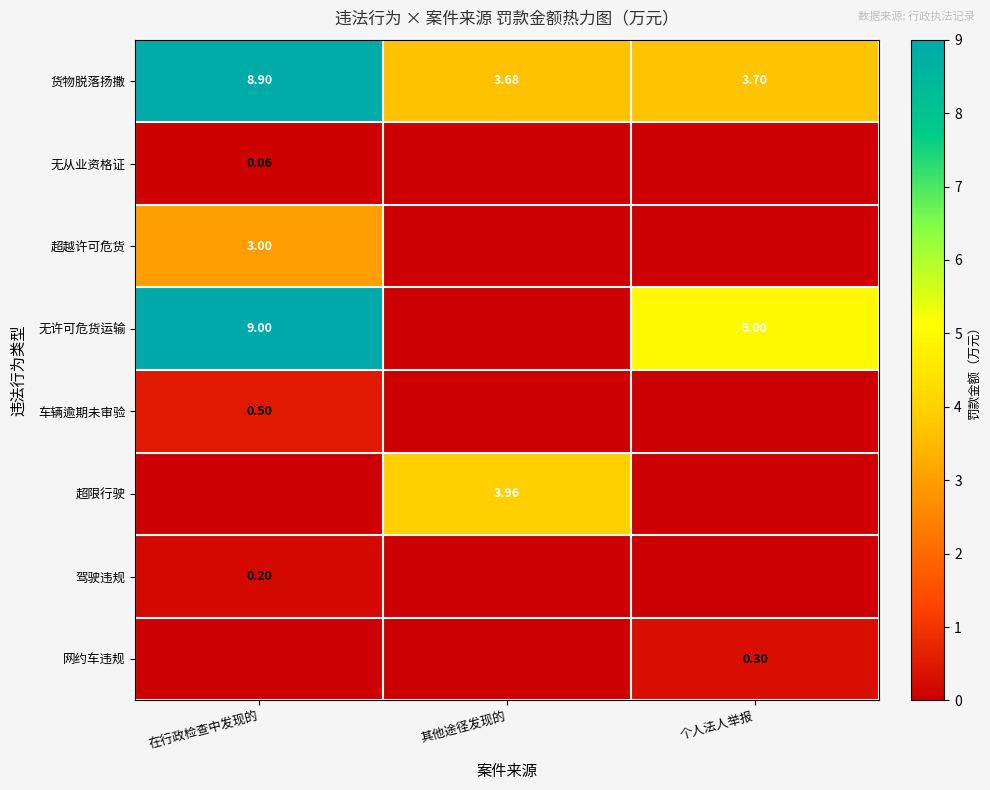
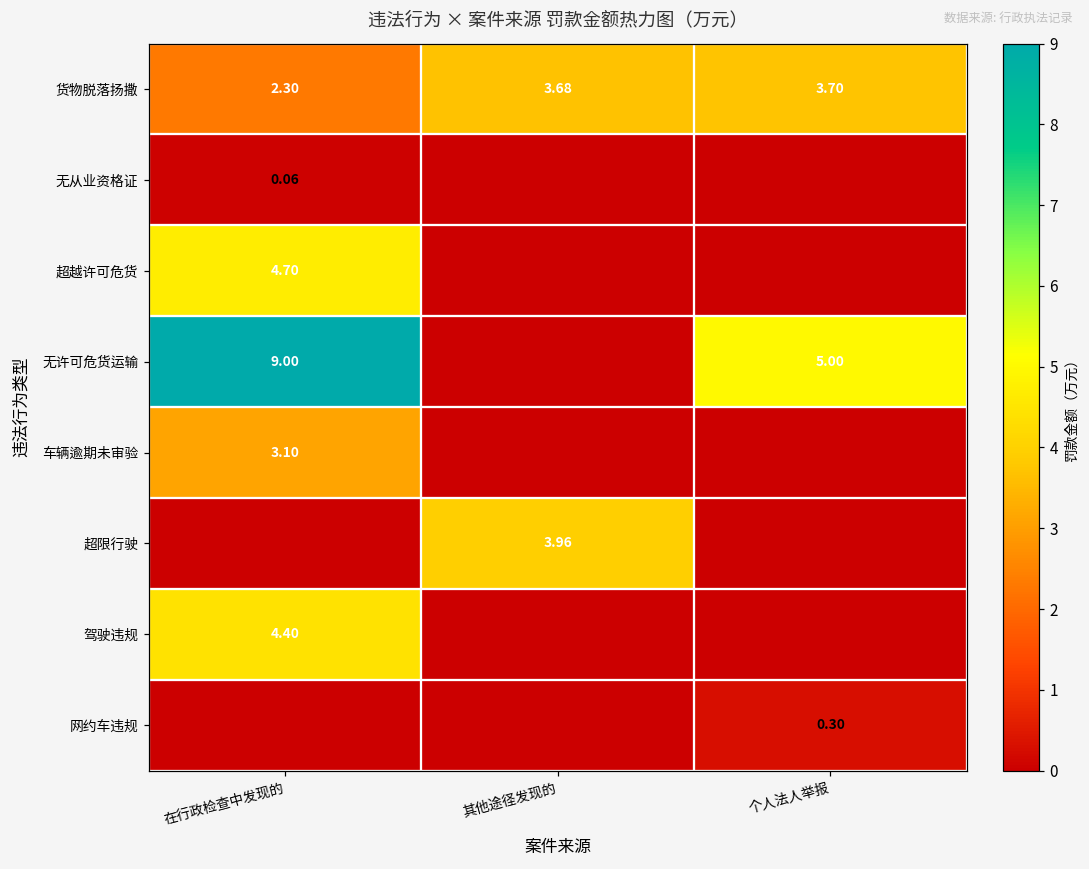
  {
    "货物脱落扬撒": {
-     "在行政检查中发现的": 8.90,
+     "在行政检查中发现的": 2.30,
      "其他途径发现的": 3.68,
      "个人法人举报": 3.70
    },
    "无从业资格证": {
      "在行政检查中发现的": 0.06
    },
    "超越许可危货": {
-     "在行政检查中发现的": 3.00
+     "在行政检查中发现的": 4.70
    },
    "无许可危货运输": {
      "在行政检查中发现的": 9.00,
      "个人法人举报": 5.00
    },
    "车辆逾期未审验": {
-     "在行政检查中发现的": 0.50
+     "在行政检查中发现的": 3.10
    },
    "超限行驶": {
      "其他途径发现的": 3.96
    },
    "驾驶违规": {
-     "在行政检查中发现的": 0.20
+     "在行政检查中发现的": 4.40
    },
    "网约车违规": {
      "个人法人举报": 0.30
    }
  }
